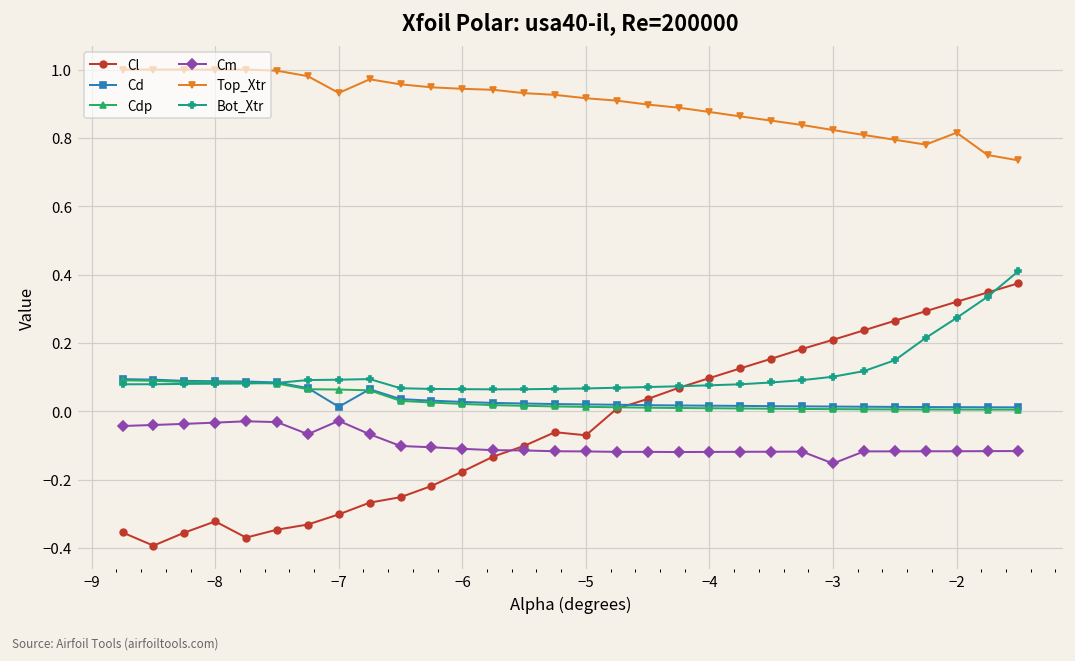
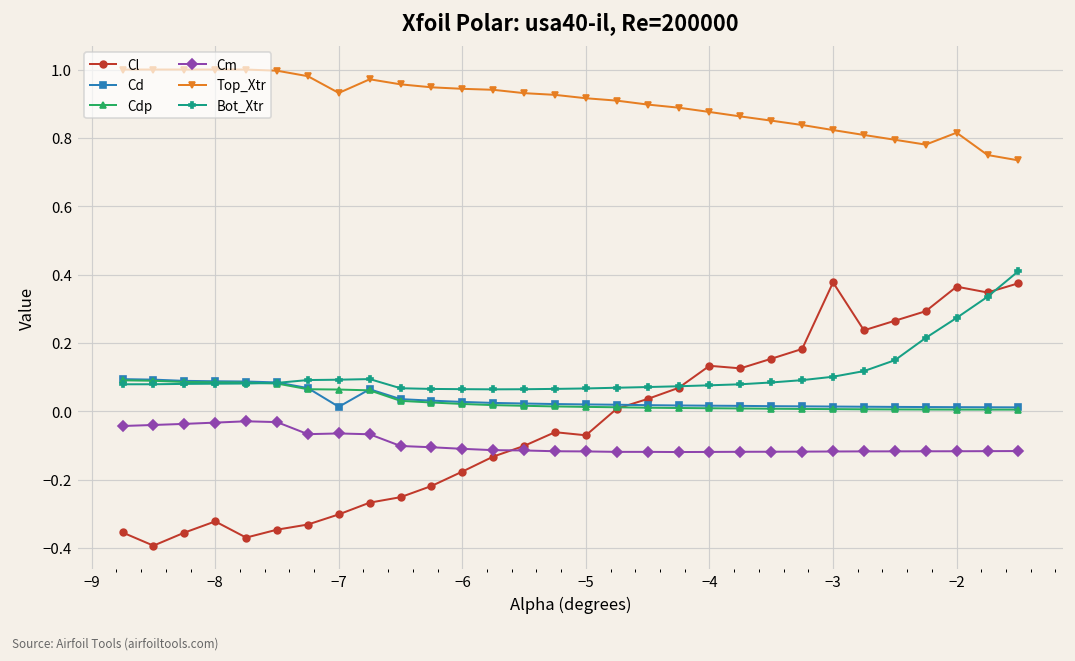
  {
    "Cl": {
      "−8": -0.32,
      "−7": -0.30,
      "−6": -0.18,
      "−5": -0.07,
-     "−4": 0.10,
-     "−3": 0.21,
-     "−2": 0.32
+     "−4": 0.13,
+     "−3": 0.38,
+     "−2": 0.36
    },
    "Cd": {
      "−7": 0.01
    },
    "Cm": {
      "−8": -0.03,
-     "−7": -0.03,
+     "−7": -0.07,
      "−6": -0.11,
      "−5": -0.12,
      "−4": -0.12,
-     "−3": -0.15,
+     "−3": -0.12,
      "−2": -0.12
    },
    "Top_Xtr": {
      "−7": 0.93,
      "−6": 0.94,
      "−5": 0.92,
      "−4": 0.88,
      "−3": 0.82,
      "−2": 0.82
    }
  }
